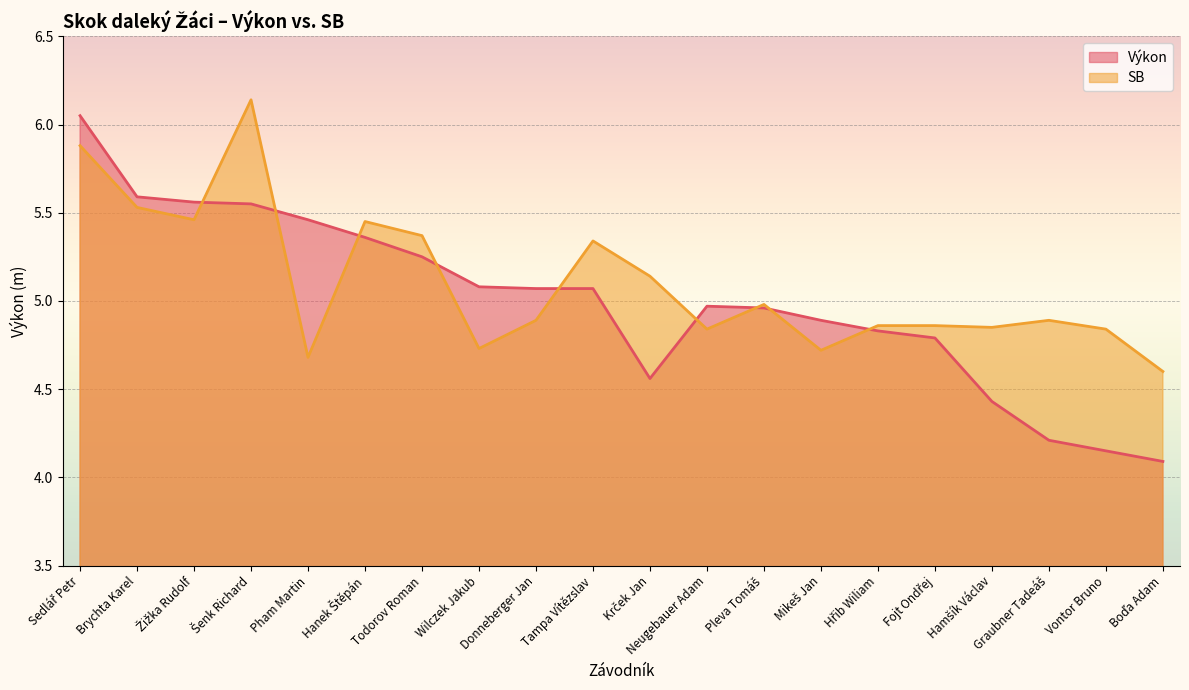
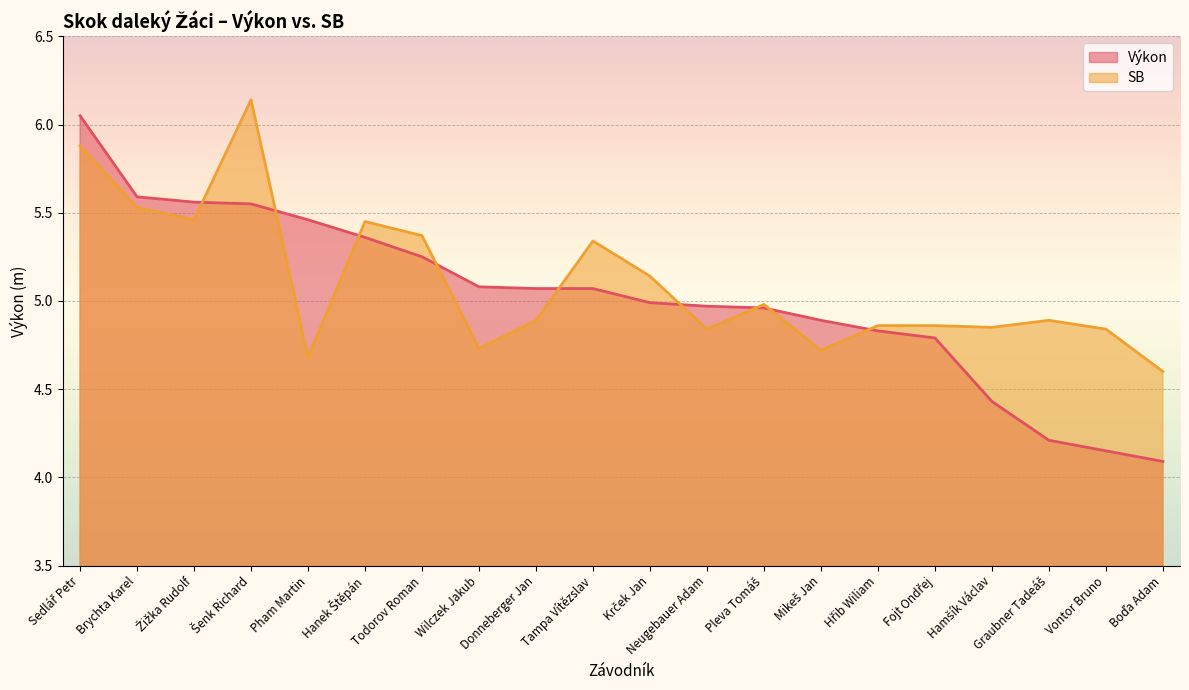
  {
    "Výkon": {
      "Sedlář Petr": 6.05,
      "Brychta Karel": 5.59,
      "Žižka Rudolf": 5.56,
      "Šenk Richard": 5.55,
      "Pham Martin": 5.46,
      "Hanek Štěpán": 5.36,
      "Todorov Roman": 5.25,
      "Wilczek Jakub": 5.08,
      "Donneberger Jan": 5.07,
      "Tampa Vítězslav": 5.07,
-     "Krček Jan": 4.56,
+     "Krček Jan": 4.99,
      "Neugebauer Adam": 4.97,
      "Pleva Tomáš": 4.96,
      "Mikeš Jan": 4.89,
      "Hřib Wiliam": 4.83,
      "Fojt Ondřej": 4.79,
      "Hamšík Václav": 4.43,
      "Graubner Tadeáš": 4.21,
      "Vontor Bruno": 4.15,
      "Boďa Adam": 4.09
    },
    "SB": {
      "Sedlář Petr": 5.88,
      "Brychta Karel": 5.53,
      "Žižka Rudolf": 5.46,
      "Šenk Richard": 6.14,
      "Pham Martin": 4.68,
      "Hanek Štěpán": 5.45,
      "Todorov Roman": 5.37,
      "Wilczek Jakub": 4.73,
      "Donneberger Jan": 4.89,
      "Tampa Vítězslav": 5.34,
      "Krček Jan": 5.14,
      "Neugebauer Adam": 4.84,
      "Pleva Tomáš": 4.98,
      "Mikeš Jan": 4.72,
      "Hřib Wiliam": 4.86,
      "Fojt Ondřej": 4.86,
      "Hamšík Václav": 4.85,
      "Graubner Tadeáš": 4.89,
      "Vontor Bruno": 4.84,
      "Boďa Adam": 4.60
    }
  }
